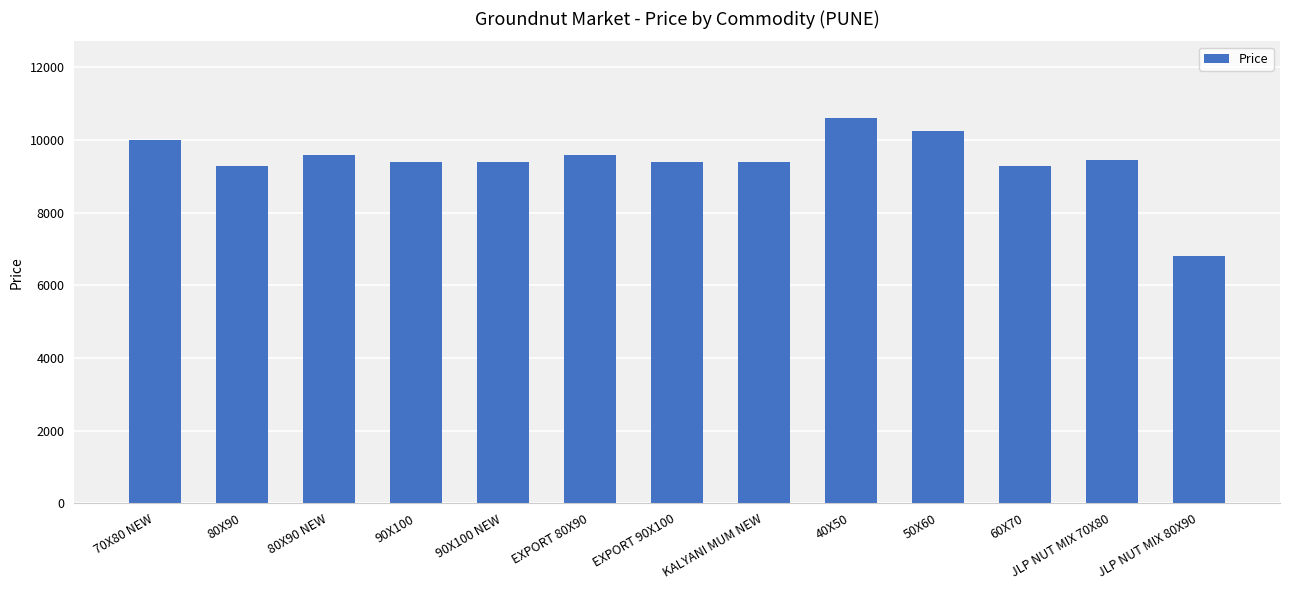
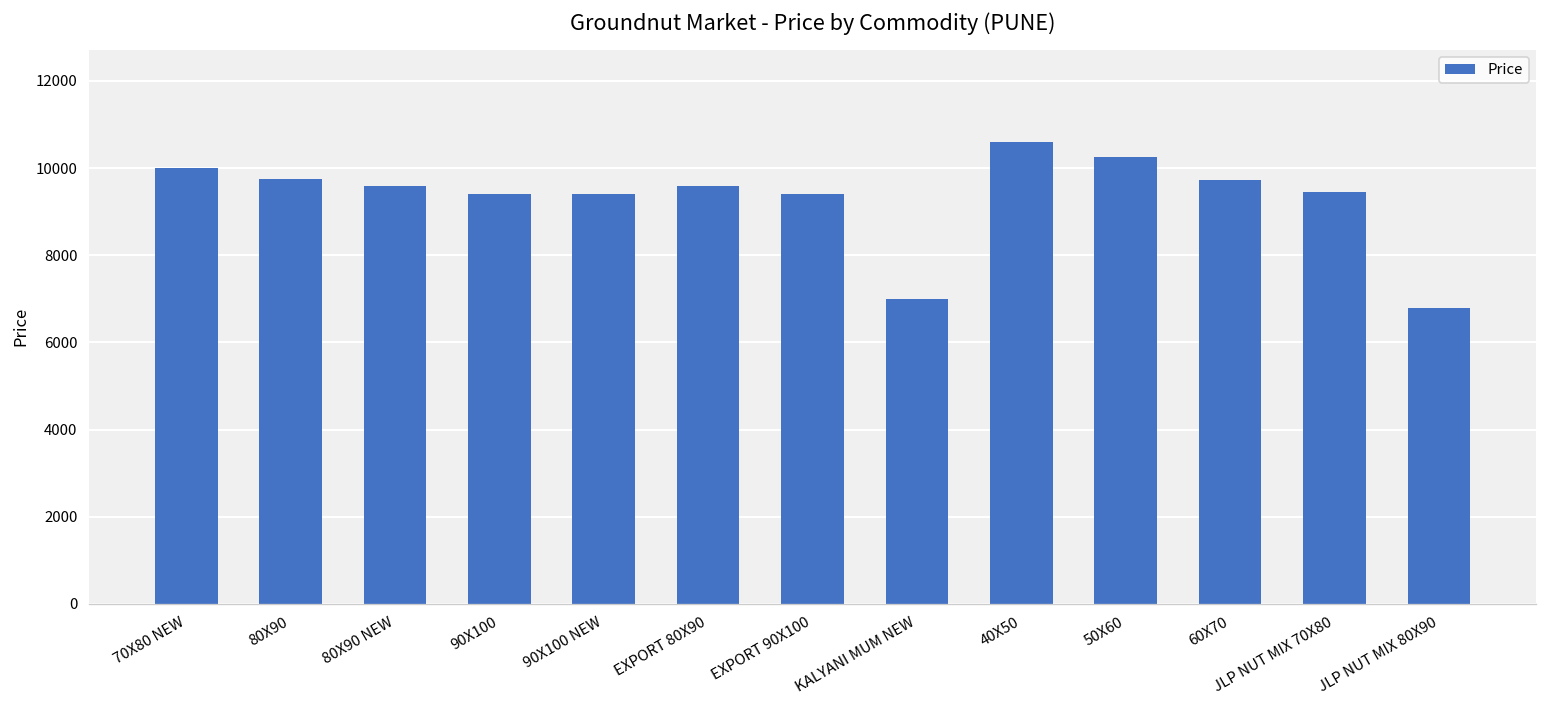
  {
    "70X80 NEW": 10000,
-   "80X90": 9300,
+   "80X90": 9800,
    "80X90 NEW": 9600,
    "90X100": 9400,
    "90X100 NEW": 9400,
    "EXPORT 80X90": 9600,
    "EXPORT 90X100": 9400,
-   "KALYANI MUM NEW": 9400,
+   "KALYANI MUM NEW": 7000,
    "40X50": 10600,
    "50X60": 10300,
-   "60X70": 9300,
+   "60X70": 9700,
    "JLP NUT MIX 70X80": 9500,
    "JLP NUT MIX 80X90": 6800
  }
